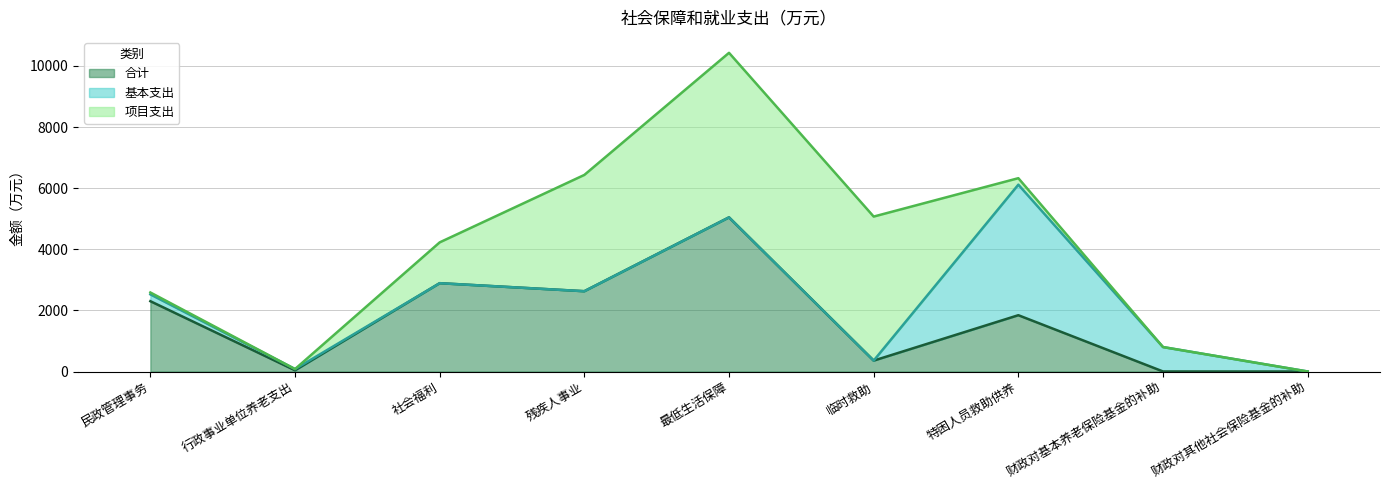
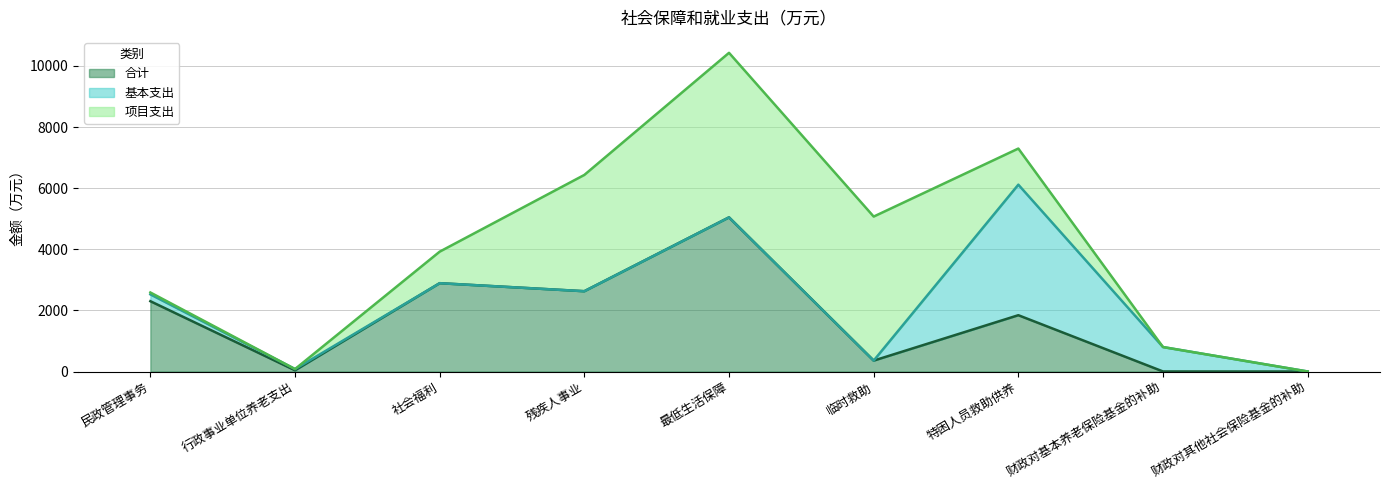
  {
    "合计": {
      "民政管理事务": 2300,
      "特困人员救助供养": 1800,
      "财政对基本养老保险基金的补助": 0
    },
    "基本支出": {
      "特困人员救助供养": 4300
    },
    "项目支出": {
-     "社会福利": 1300,
+     "社会福利": 1000,
      "残疾人事业": 3800,
      "最低生活保障": 5400,
      "临时救助": 4700,
-     "特困人员救助供养": 200
+     "特困人员救助供养": 1200
    }
  }
